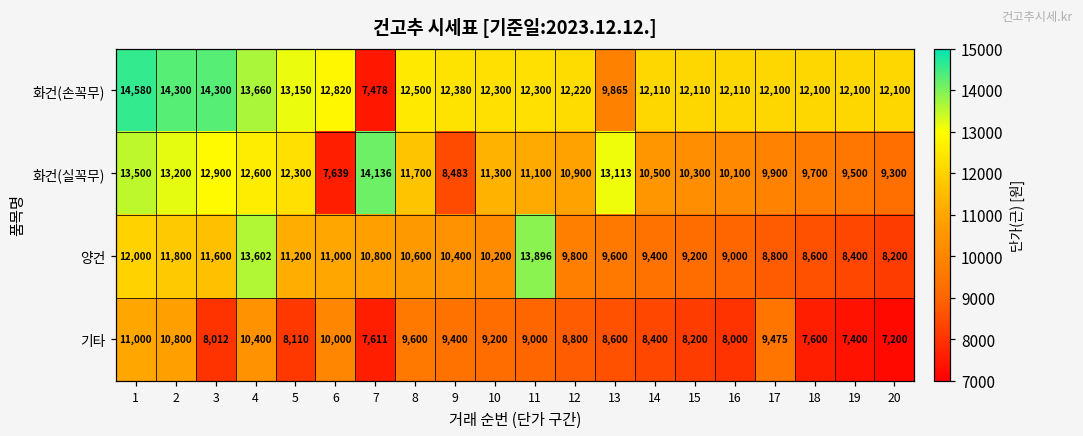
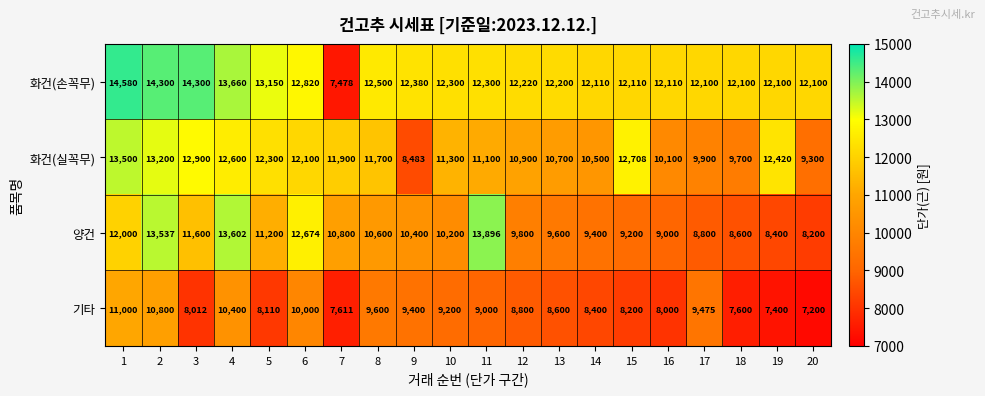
  {
    "화건(손꼭무)": {
      "1": "14,580",
      "2": "14,300",
      "3": "14,300",
      "4": "13,660",
      "5": "13,150",
      "6": "12,820",
      "7": "7,478",
      "8": "12,500",
      "9": "12,380",
      "10": "12,300",
      "11": "12,300",
      "12": "12,220",
-     "13": "9,865",
+     "13": "12,200",
      "14": "12,110",
      "15": "12,110",
      "16": "12,110",
      "17": "12,100",
      "18": "12,100",
      "19": "12,100",
      "20": "12,100"
    },
    "화건(실꼭무)": {
      "1": "13,500",
      "2": "13,200",
      "3": "12,900",
      "4": "12,600",
      "5": "12,300",
-     "6": "7,639",
-     "7": "14,136",
+     "6": "12,100",
+     "7": "11,900",
      "8": "11,700",
      "9": "8,483",
      "10": "11,300",
      "11": "11,100",
      "12": "10,900",
-     "13": "13,113",
+     "13": "10,700",
      "14": "10,500",
-     "15": "10,300",
+     "15": "12,708",
      "16": "10,100",
      "17": "9,900",
      "18": "9,700",
-     "19": "9,500",
+     "19": "12,420",
      "20": "9,300"
    },
    "양건": {
      "1": "12,000",
-     "2": "11,800",
+     "2": "13,537",
      "3": "11,600",
      "4": "13,602",
      "5": "11,200",
-     "6": "11,000",
+     "6": "12,674",
      "7": "10,800",
      "8": "10,600",
      "9": "10,400",
      "10": "10,200",
      "11": "13,896",
      "12": "9,800",
      "13": "9,600",
      "14": "9,400",
      "15": "9,200",
      "16": "9,000",
      "17": "8,800",
      "18": "8,600",
      "19": "8,400",
      "20": "8,200"
    },
    "기타": {
      "1": "11,000",
      "2": "10,800",
      "3": "8,012",
      "4": "10,400",
      "5": "8,110",
      "6": "10,000",
      "7": "7,611",
      "8": "9,600",
      "9": "9,400",
      "10": "9,200",
      "11": "9,000",
      "12": "8,800",
      "13": "8,600",
      "14": "8,400",
      "15": "8,200",
      "16": "8,000",
      "17": "9,475",
      "18": "7,600",
      "19": "7,400",
      "20": "7,200"
    }
  }
